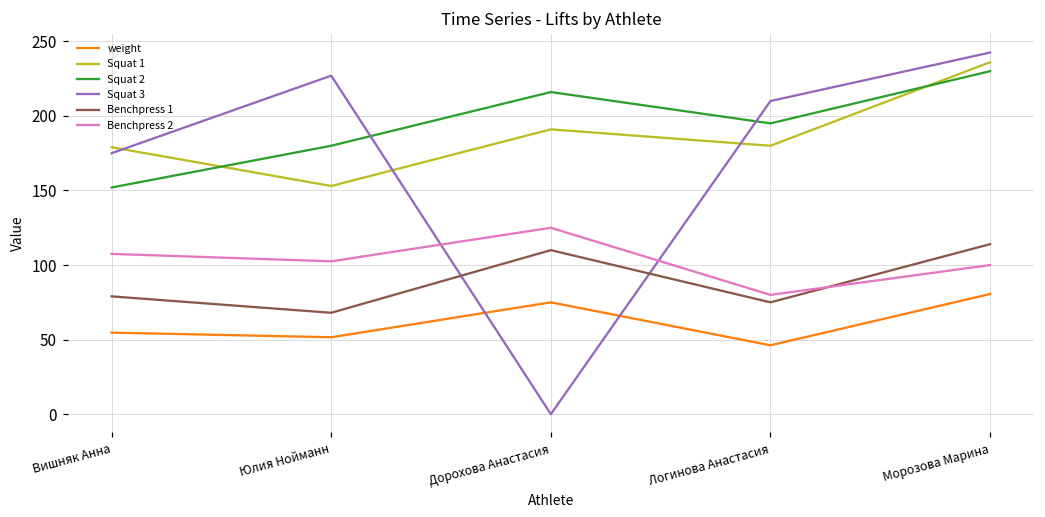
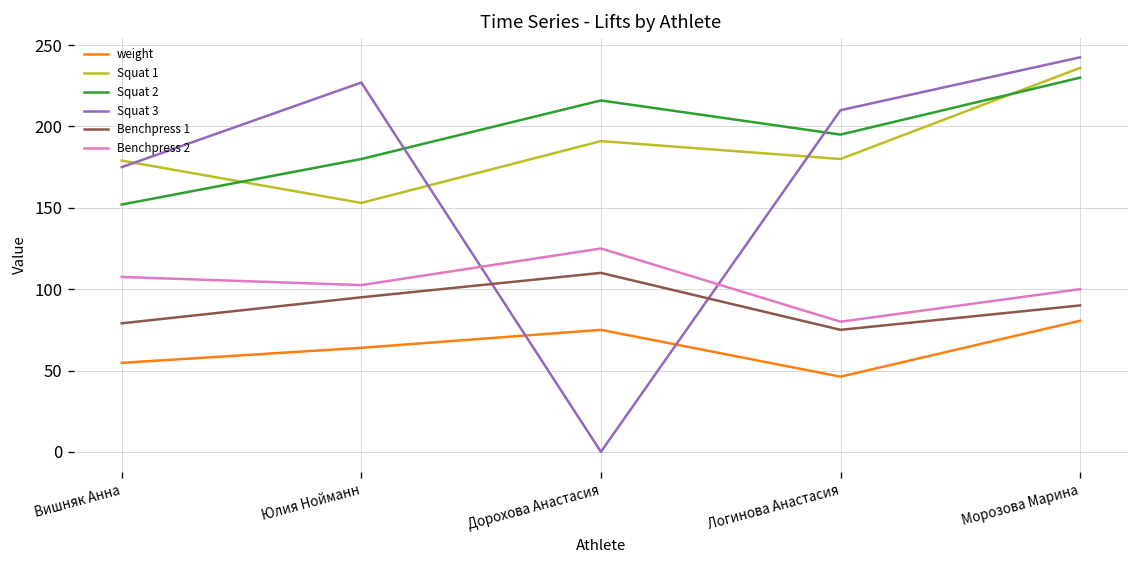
  {
    "weight": {
      "Вишняк Анна": 55,
-     "Юлия Нойманн": 52,
+     "Юлия Нойманн": 64,
      "Дорохова Анастасия": 75,
      "Логинова Анастасия": 46,
      "Морозова Марина": 81
    },
    "Squat 1": {
      "Вишняк Анна": 179,
      "Юлия Нойманн": 153,
      "Дорохова Анастасия": 191,
      "Логинова Анастасия": 180,
      "Морозова Марина": 236
    },
    "Squat 2": {
      "Вишняк Анна": 152,
      "Юлия Нойманн": 180,
      "Дорохова Анастасия": 216,
      "Логинова Анастасия": 195,
      "Морозова Марина": 230
    },
    "Squat 3": {
      "Вишняк Анна": 175,
      "Юлия Нойманн": 227,
      "Дорохова Анастасия": 0,
      "Логинова Анастасия": 210,
      "Морозова Марина": 243
    },
    "Benchpress 1": {
      "Вишняк Анна": 79,
-     "Юлия Нойманн": 68,
+     "Юлия Нойманн": 95,
      "Дорохова Анастасия": 110,
      "Логинова Анастасия": 75,
-     "Морозова Марина": 114
+     "Морозова Марина": 90
    },
    "Benchpress 2": {
      "Вишняк Анна": 108,
      "Юлия Нойманн": 103,
      "Дорохова Анастасия": 125,
      "Логинова Анастасия": 80,
      "Морозова Марина": 100
    }
  }
